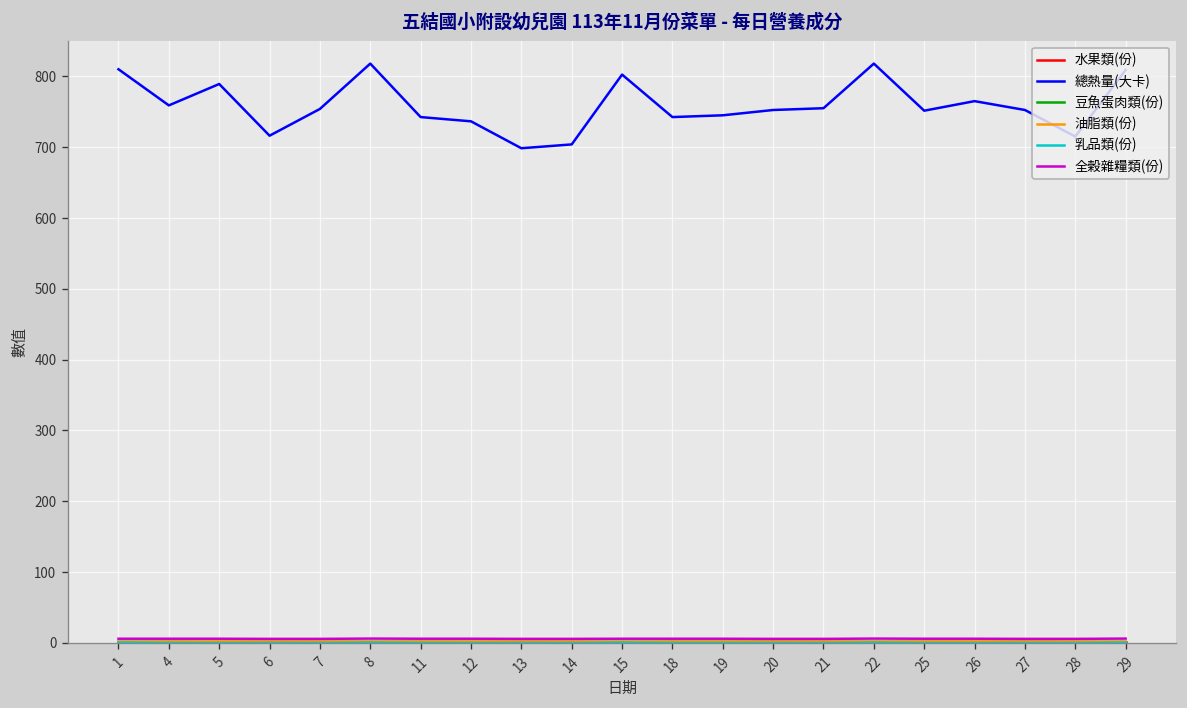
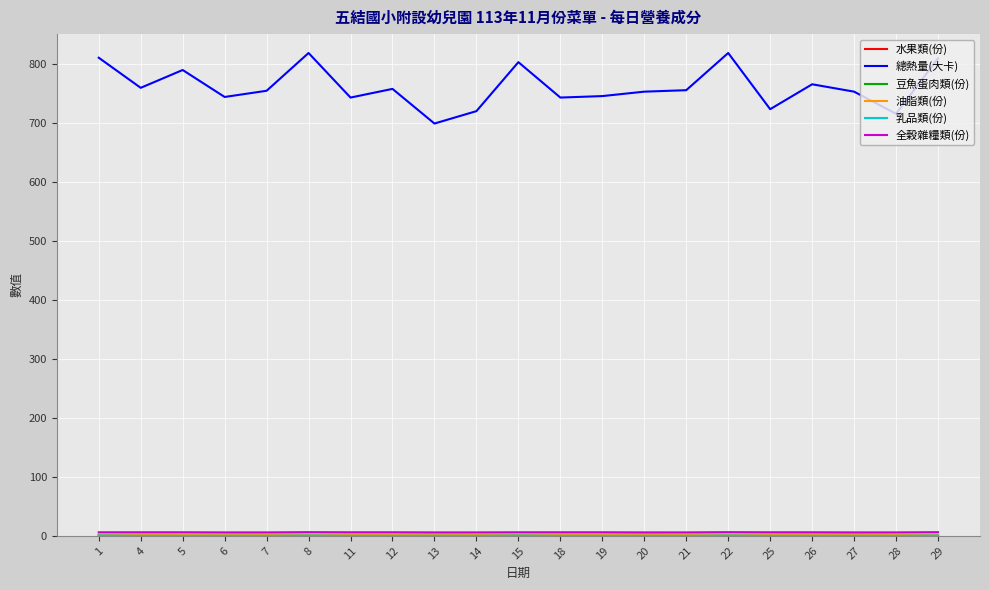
  {
    "總熱量(大卡)": {
      "1": 810,
      "4": 760,
      "5": 790,
-     "6": 720,
+     "6": 740,
      "7": 750,
      "8": 820,
      "11": 740,
-     "12": 740,
+     "12": 760,
      "13": 700,
-     "14": 700,
+     "14": 720,
      "15": 800,
      "18": 740,
      "19": 750,
      "20": 750,
      "21": 760,
      "22": 820,
-     "25": 750,
+     "25": 720,
      "26": 770,
      "27": 750
    }
  }
